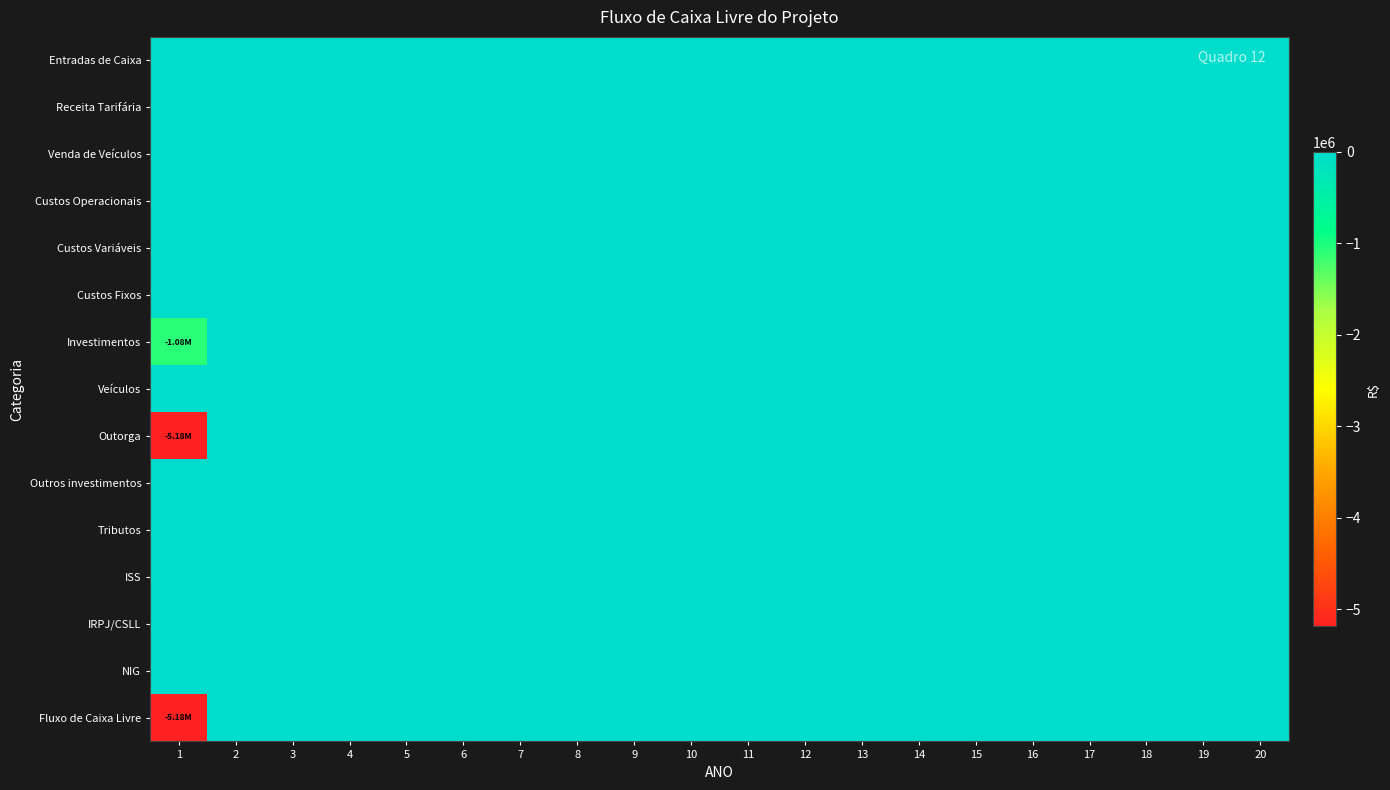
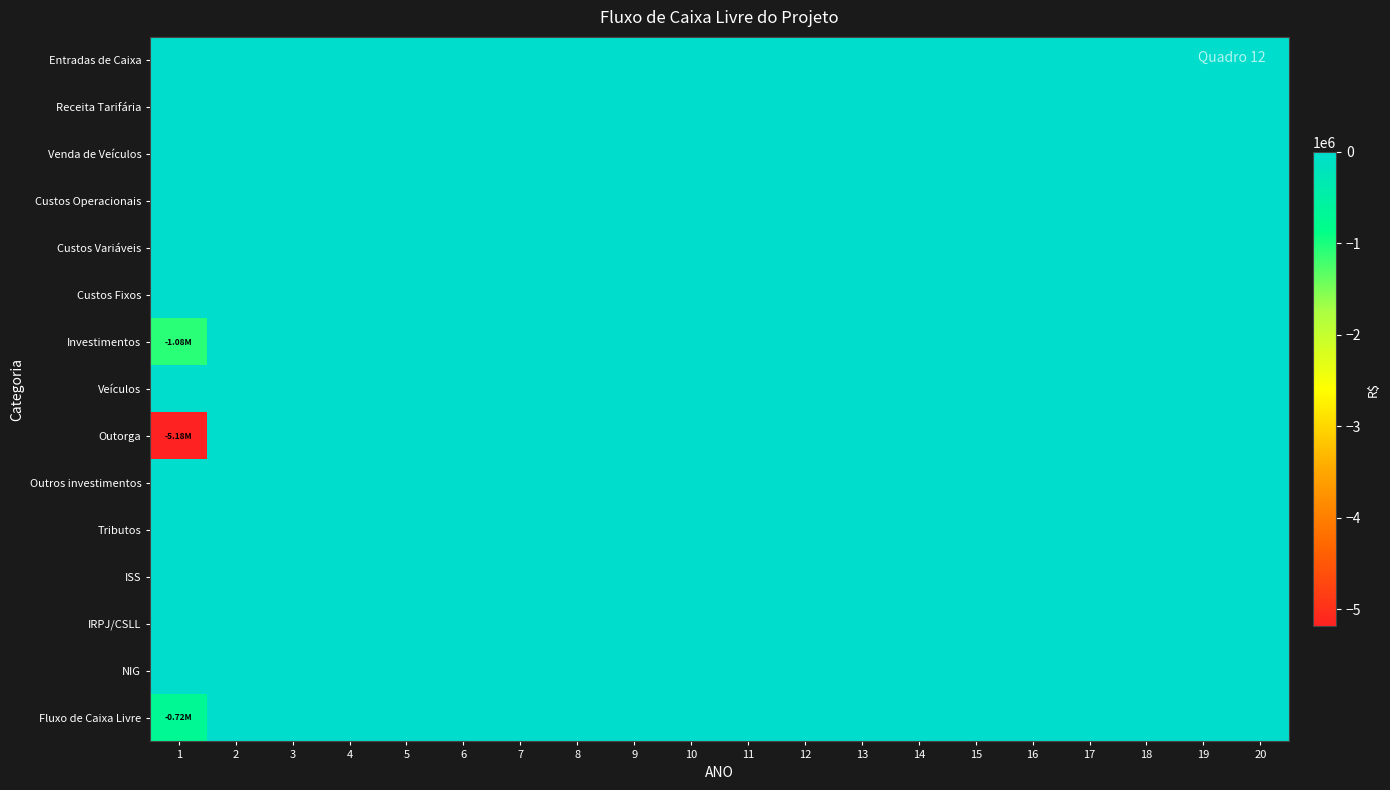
  {
    "Entradas de Caixa": {
      "20": "12"
    },
    "Investimentos": {
      "1": "-1.08M"
    },
    "Outorga": {
      "1": "-5.18M"
    },
    "Fluxo de Caixa Livre": {
-     "1": "-5.18M"
+     "1": "-0.72M"
    }
  }
